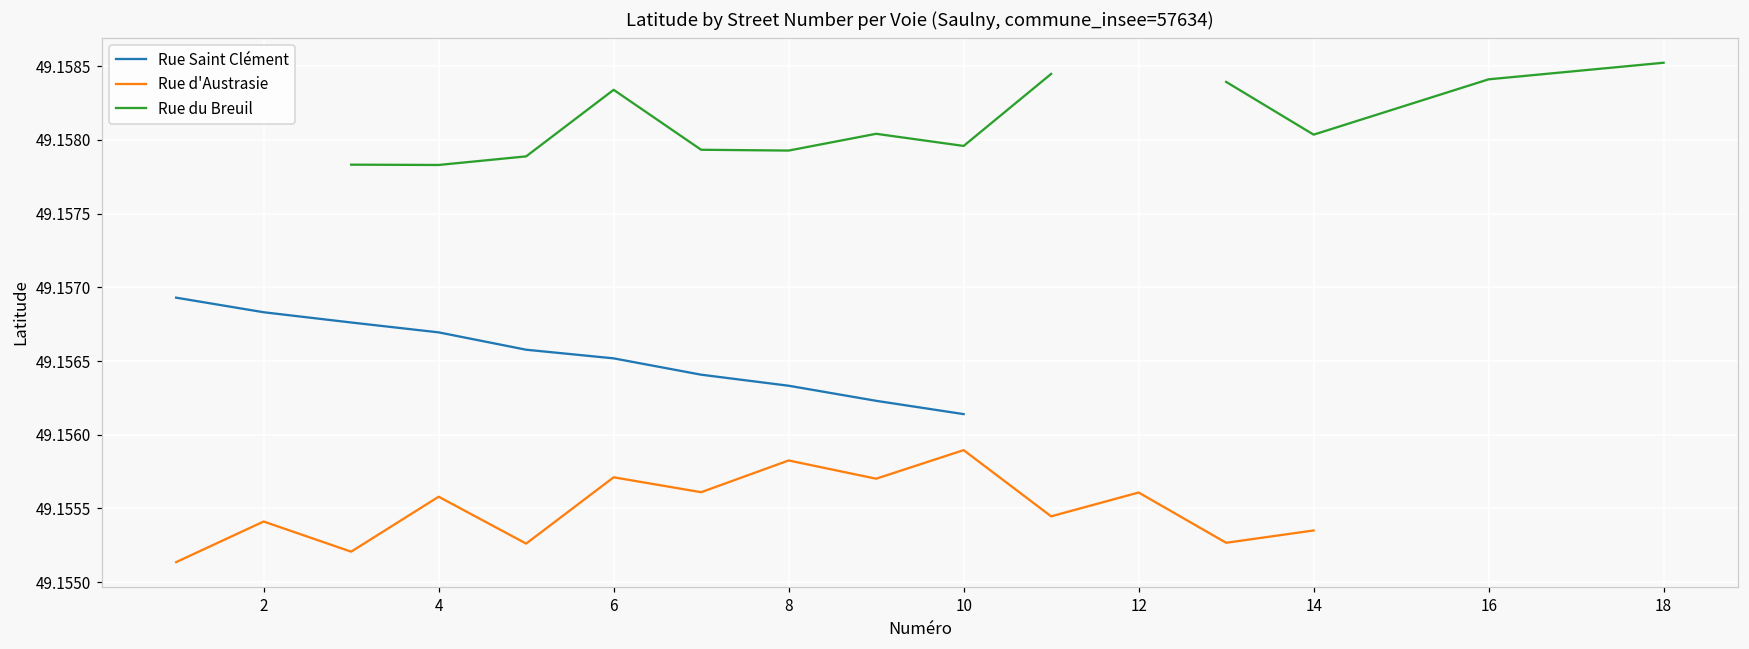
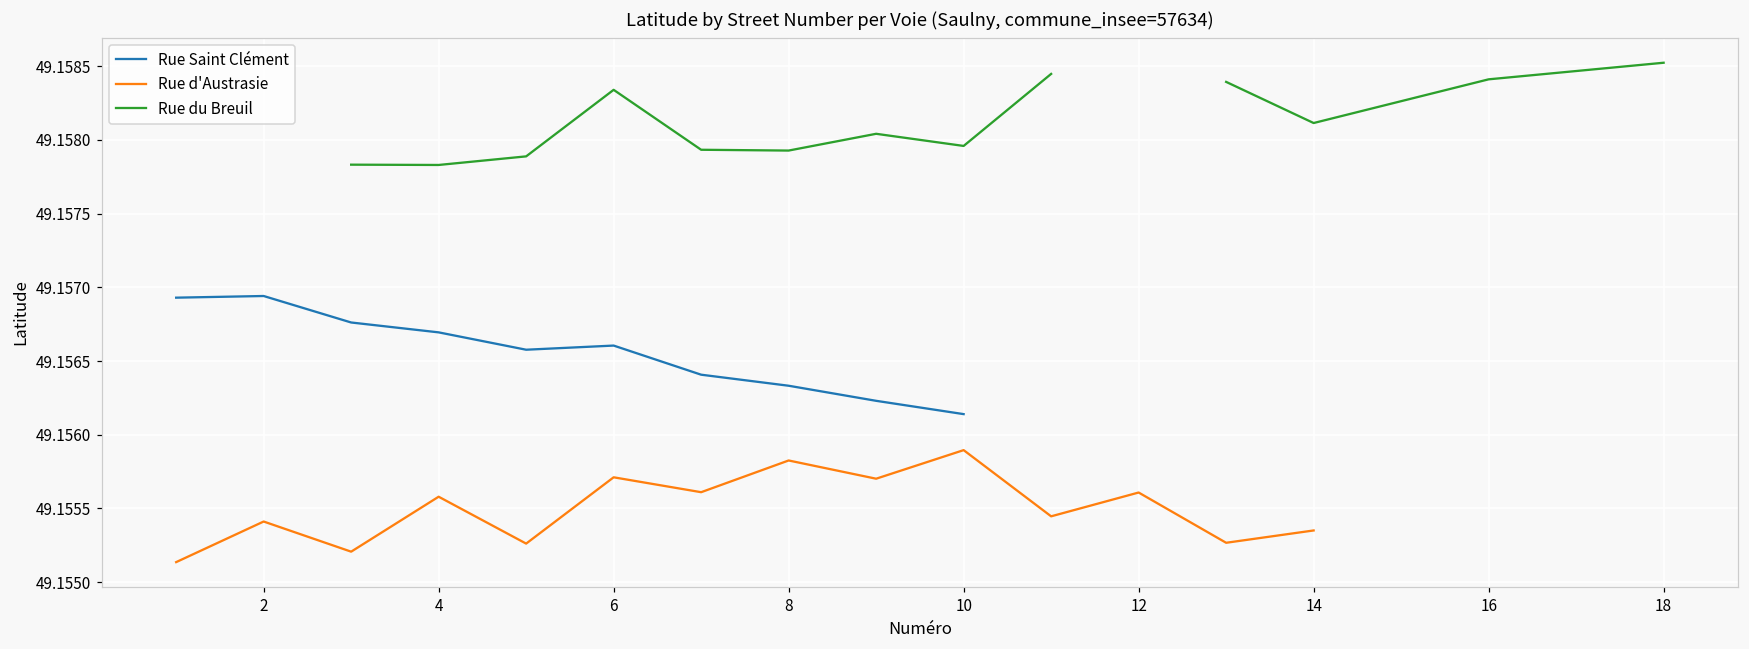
  {
    "Rue Saint Clément": {
-     "2": 49.15683,
+     "2": 49.15694,
      "4": 49.15669,
-     "6": 49.15652,
+     "6": 49.15660,
      "8": 49.15633,
      "10": 49.15614,
      "12": 49.15606
    },
    "Rue d'Austrasie": {
      "2": 49.15541,
      "4": 49.15558,
      "6": 49.15571,
      "8": 49.15583,
      "10": 49.15590,
      "12": 49.15561,
      "14": 49.15535
    },
    "Rue du Breuil": {
      "4": 49.15783,
      "6": 49.15834,
      "8": 49.15793,
      "10": 49.15796,
-     "14": 49.15804,
+     "14": 49.15811,
      "16": 49.15841,
      "18": 49.15852
    }
  }
